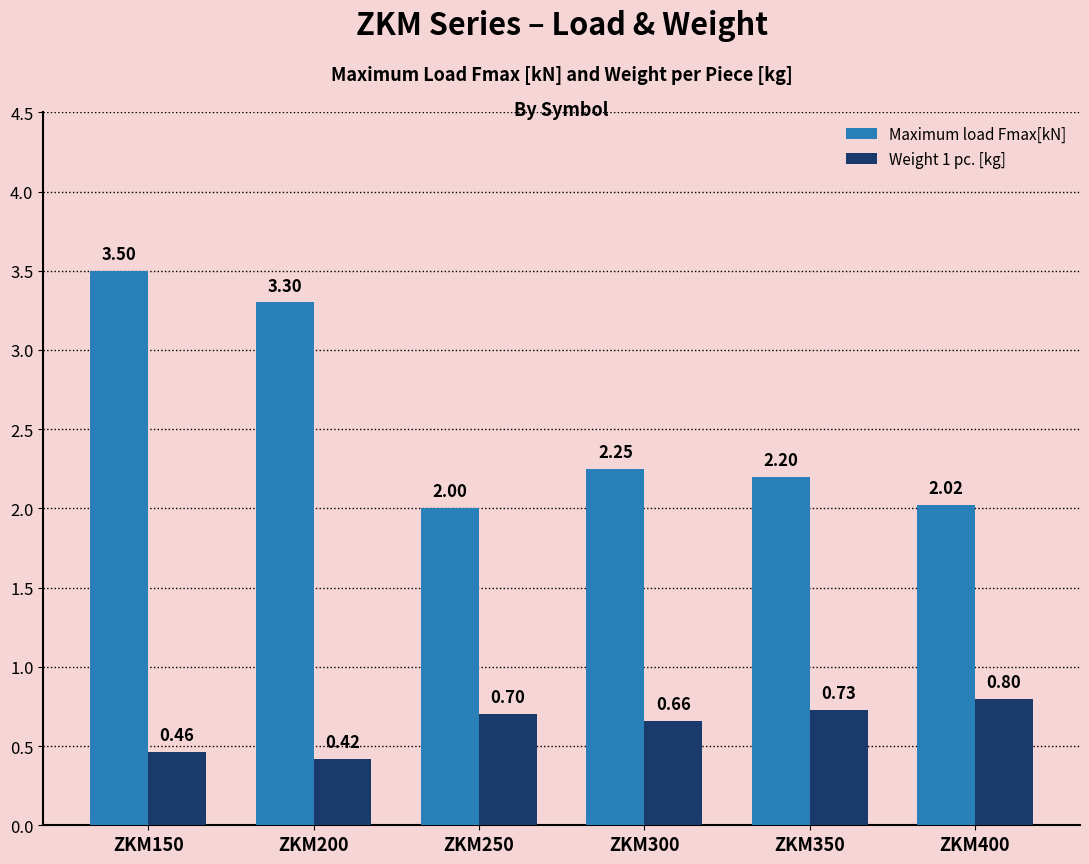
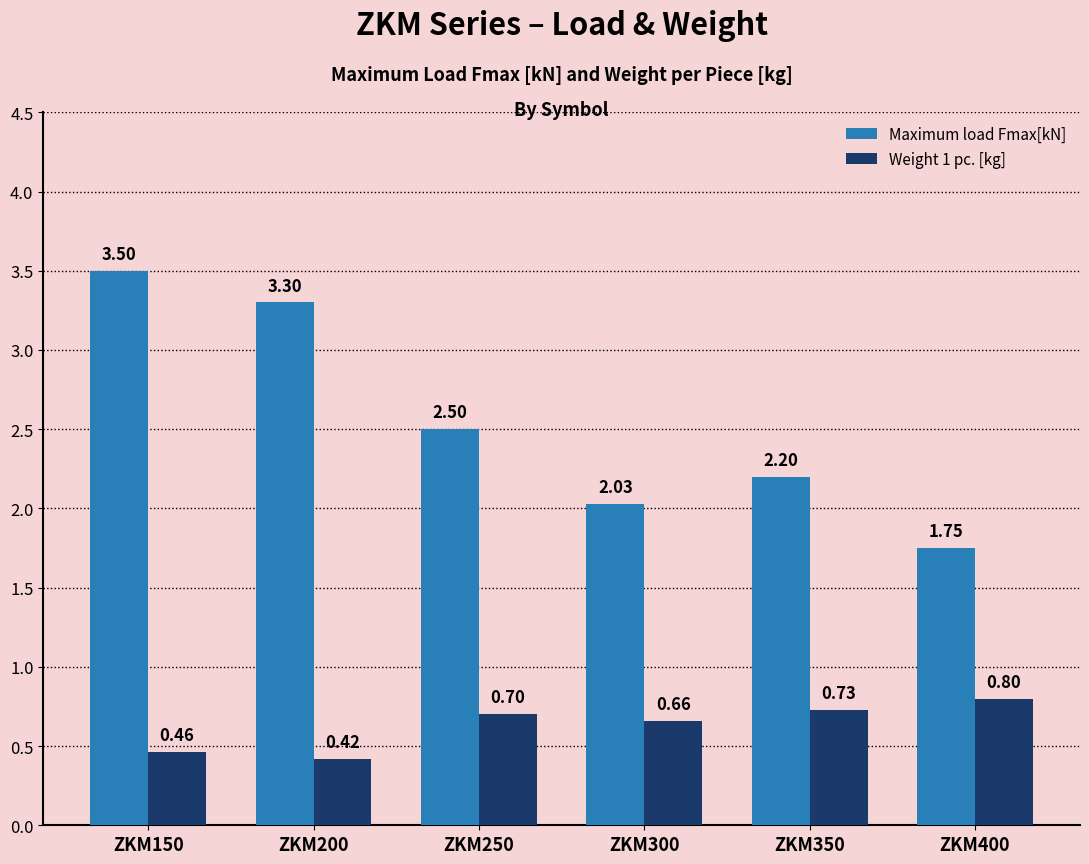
  {
    "Maximum load Fmax[kN]": {
      "ZKM150": 3.50,
      "ZKM200": 3.30,
-     "ZKM250": 2.00,
-     "ZKM300": 2.25,
+     "ZKM250": 2.50,
+     "ZKM300": 2.03,
      "ZKM350": 2.20,
-     "ZKM400": 2.02
+     "ZKM400": 1.75
    },
    "Weight 1 pc. [kg]": {
      "ZKM150": 0.46,
      "ZKM200": 0.42,
      "ZKM250": 0.70,
      "ZKM300": 0.66,
      "ZKM350": 0.73,
      "ZKM400": 0.80
    }
  }
